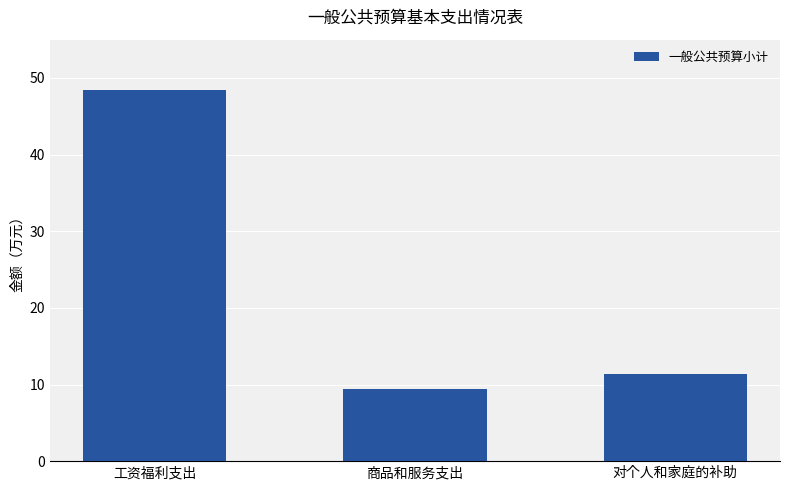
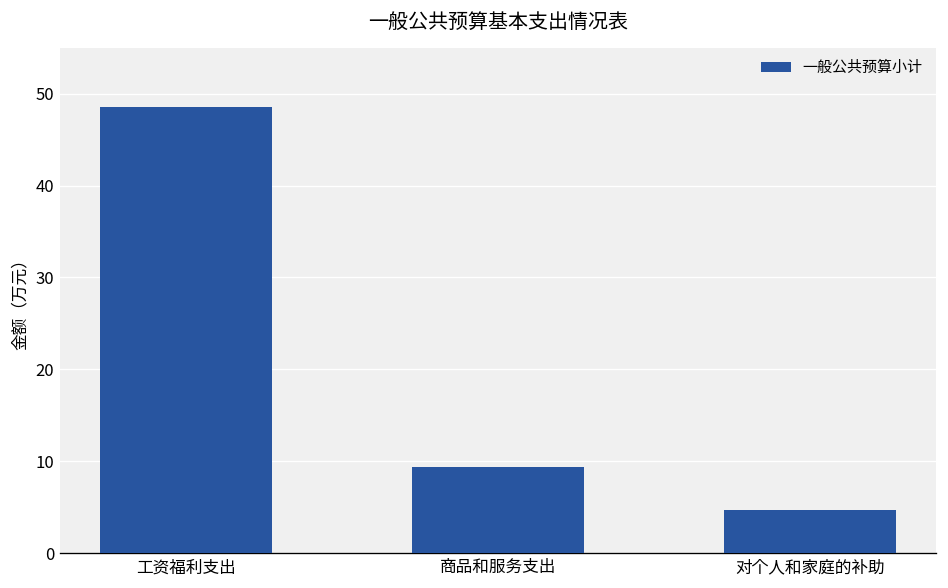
  {
    "工资福利支出": 48,
    "商品和服务支出": 9,
-   "对个人和家庭的补助": 11
+   "对个人和家庭的补助": 5
  }
